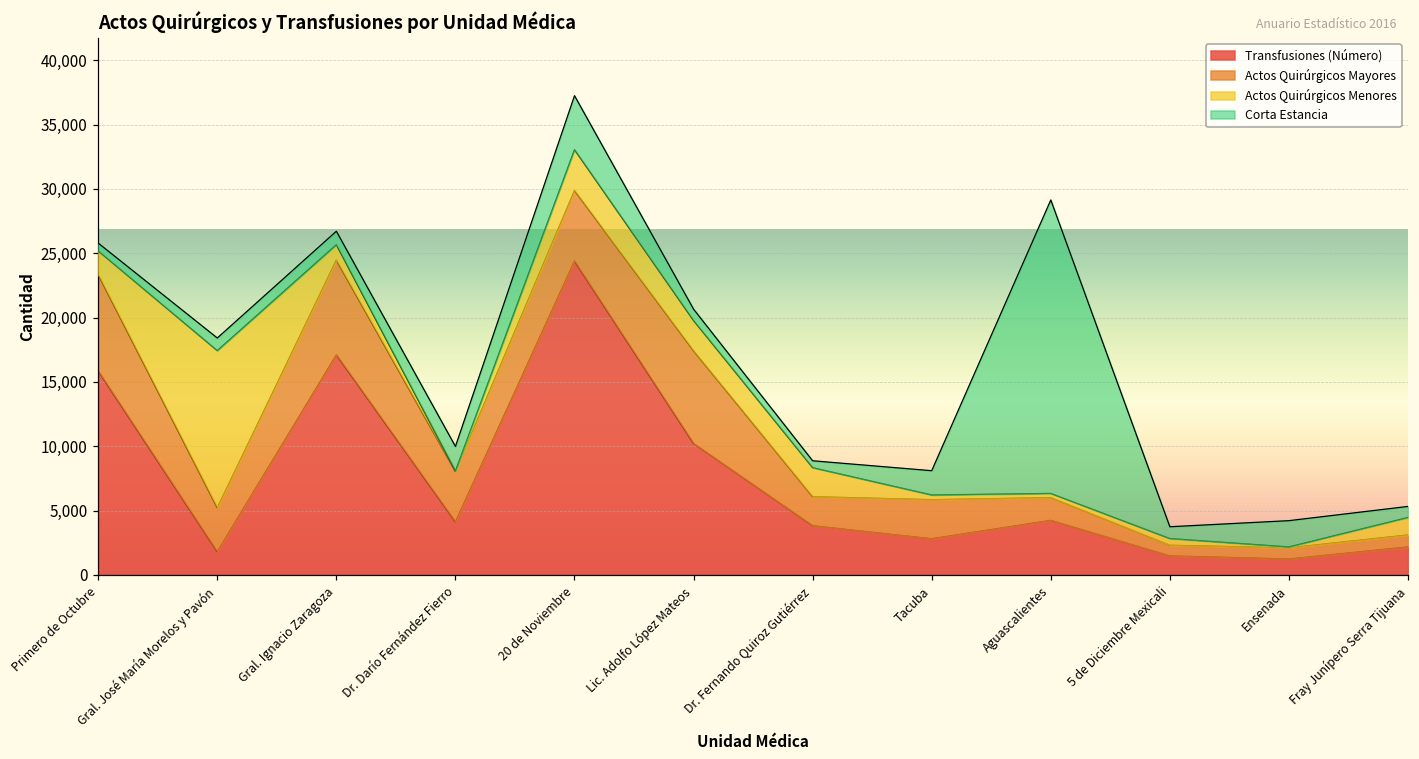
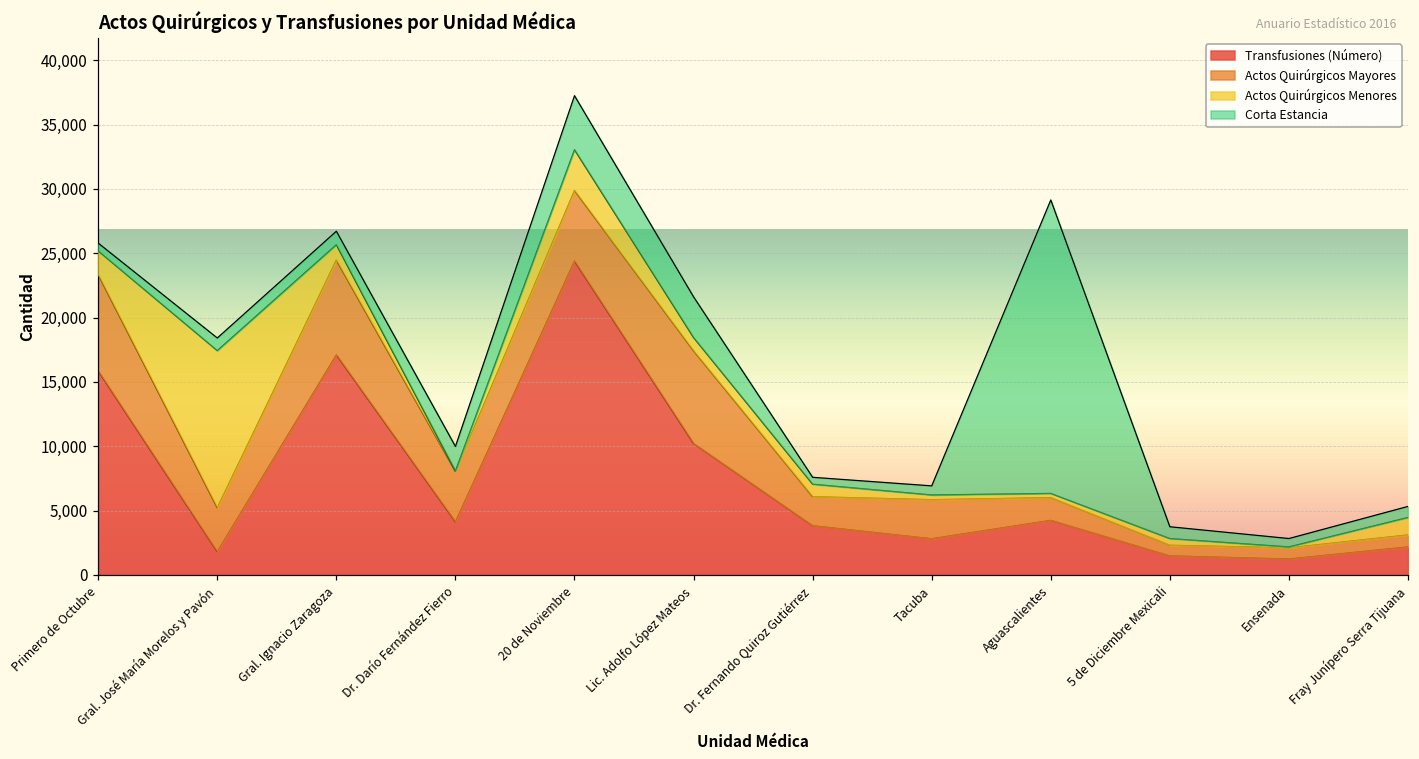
  {
    "Actos Quirúrgicos Menores": {
      "Primero de Octubre": "1,800",
      "Gral. José María Morelos y Pavón": "12,200",
      "Gral. Ignacio Zaragoza": "1,200",
      "20 de Noviembre": "3,200",
-     "Lic. Adolfo López Mateos": "2,400",
-     "Dr. Fernando Quiroz Gutiérrez": "2,300",
+     "Lic. Adolfo López Mateos": "1,000",
+     "Dr. Fernando Quiroz Gutiérrez": "1,000",
      "Tacuba": "400",
      "Aguascalientes": "300",
      "5 de Diciembre Mexicali": "500",
      "Fray Junípero Serra Tijuana": "1,400"
    },
    "Corta Estancia": {
      "Primero de Octubre": "600",
      "Gral. José María Morelos y Pavón": "1,000",
      "Gral. Ignacio Zaragoza": "1,100",
      "Dr. Darío Fernández Fierro": "1,900",
      "20 de Noviembre": "4,200",
-     "Lic. Adolfo López Mateos": "900",
+     "Lic. Adolfo López Mateos": "3,200",
      "Dr. Fernando Quiroz Gutiérrez": "500",
-     "Tacuba": "1,900",
+     "Tacuba": "700",
      "Aguascalientes": "22,800",
      "5 de Diciembre Mexicali": "900",
-     "Ensenada": "2,000",
+     "Ensenada": "700",
      "Fray Junípero Serra Tijuana": "900"
    }
  }
